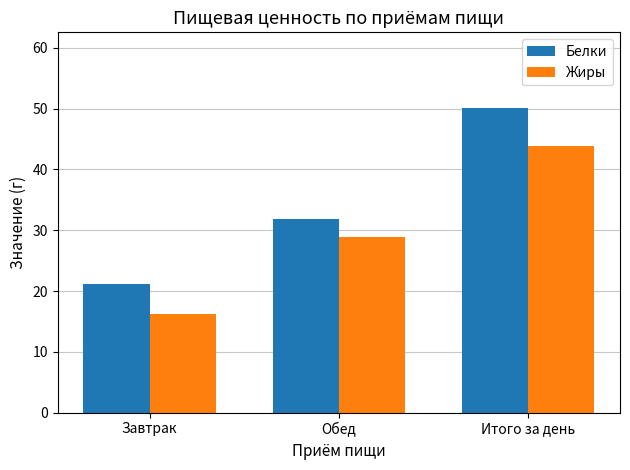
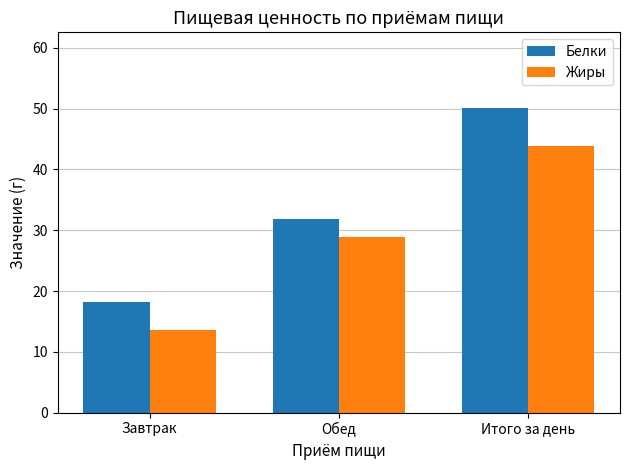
  {
    "Белки": {
-     "Завтрак": 21,
+     "Завтрак": 18,
      "Обед": 32,
      "Итого за день": 50
    },
    "Жиры": {
-     "Завтрак": 16,
+     "Завтрак": 14,
      "Обед": 29,
      "Итого за день": 44
    }
  }
